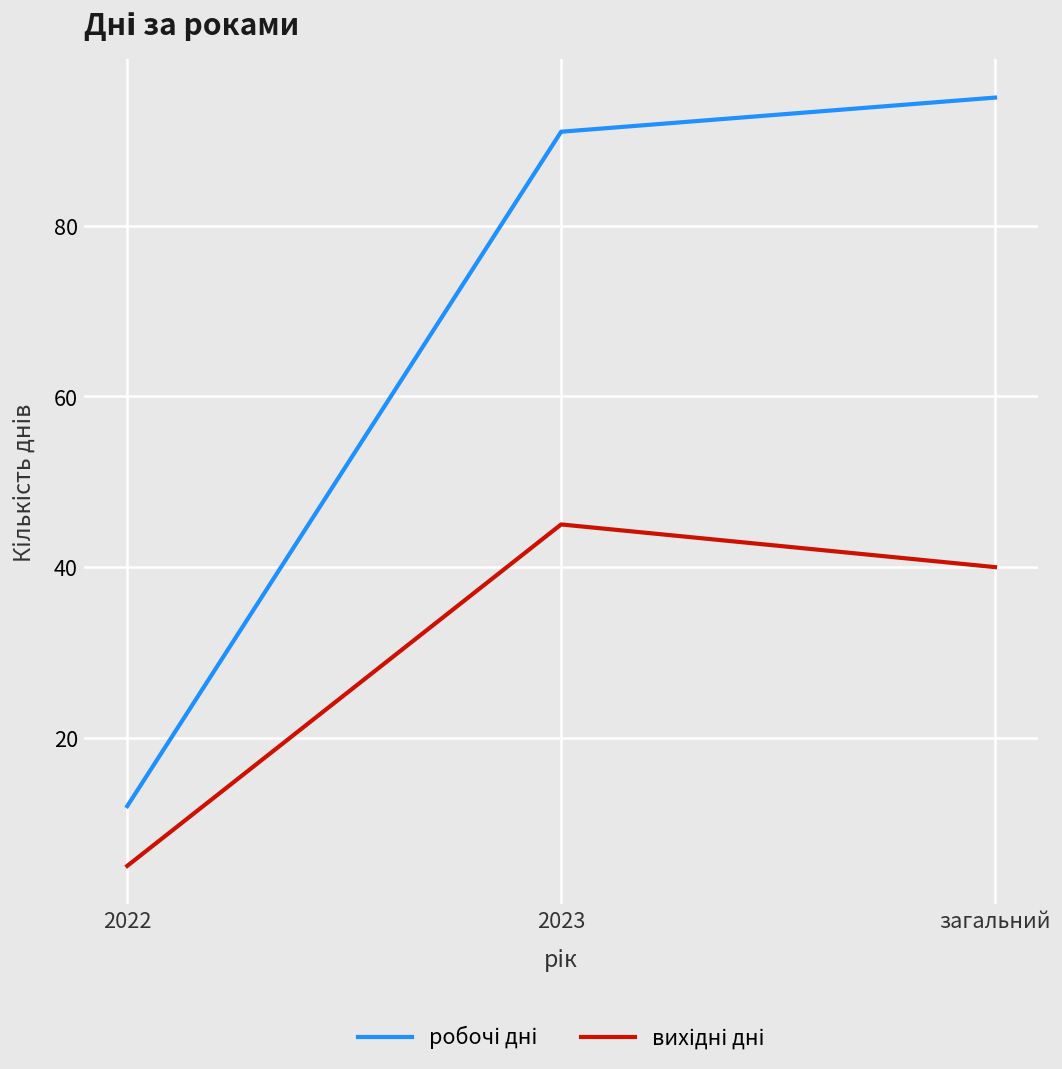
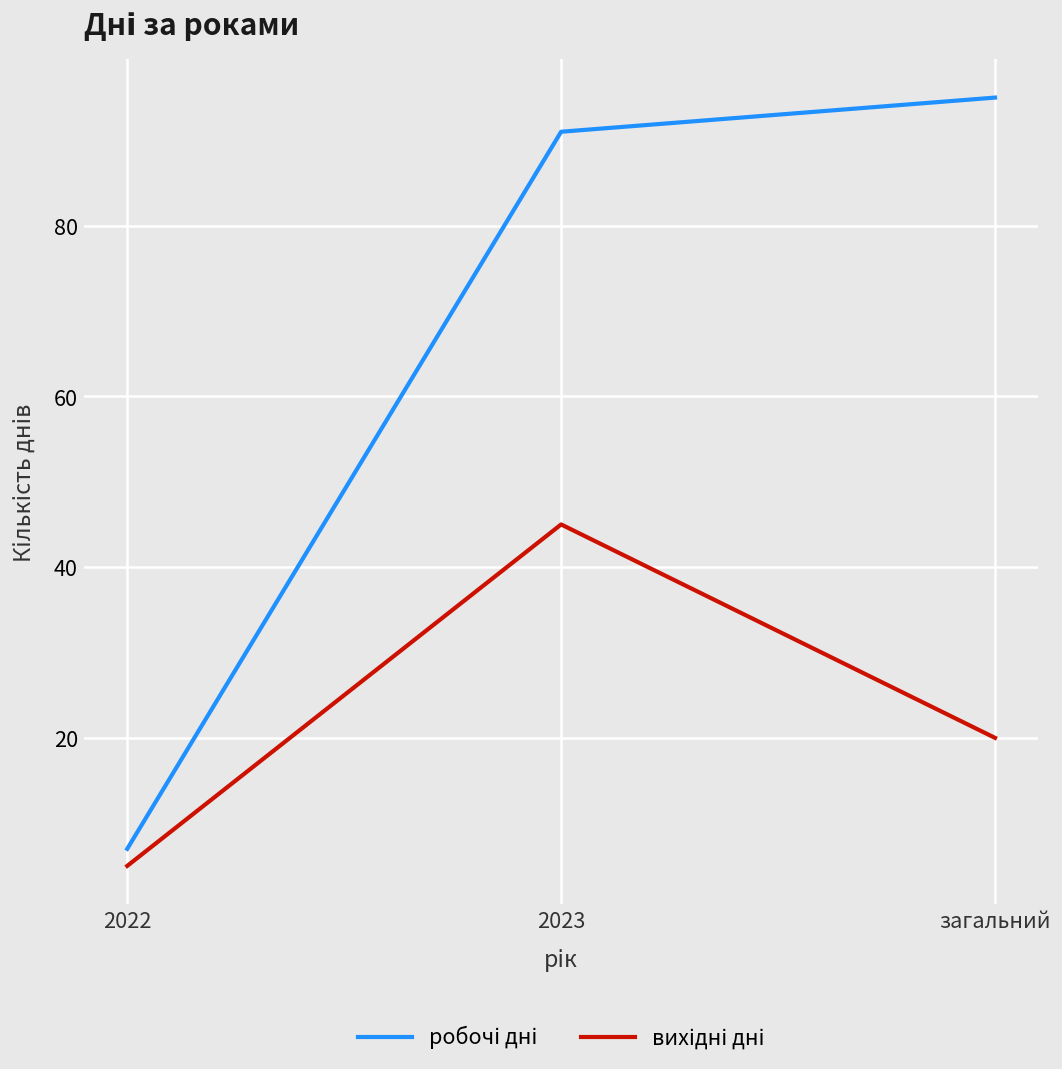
  {
    "робочі дні": {
-     "2022": 12,
+     "2022": 7,
      "2023": 91,
      "загальний": 95
    },
    "вихідні дні": {
      "2022": 5,
      "2023": 45,
-     "загальний": 40
+     "загальний": 20
    }
  }
